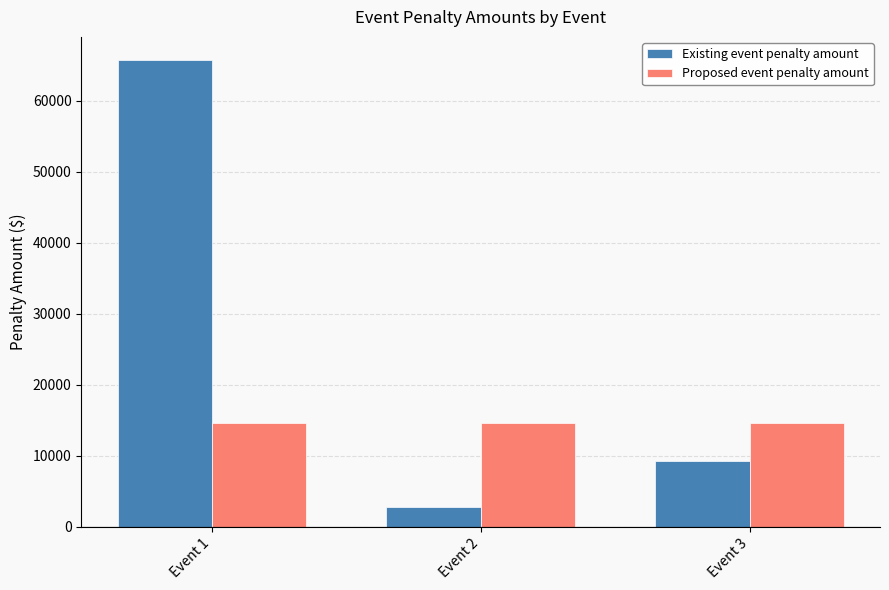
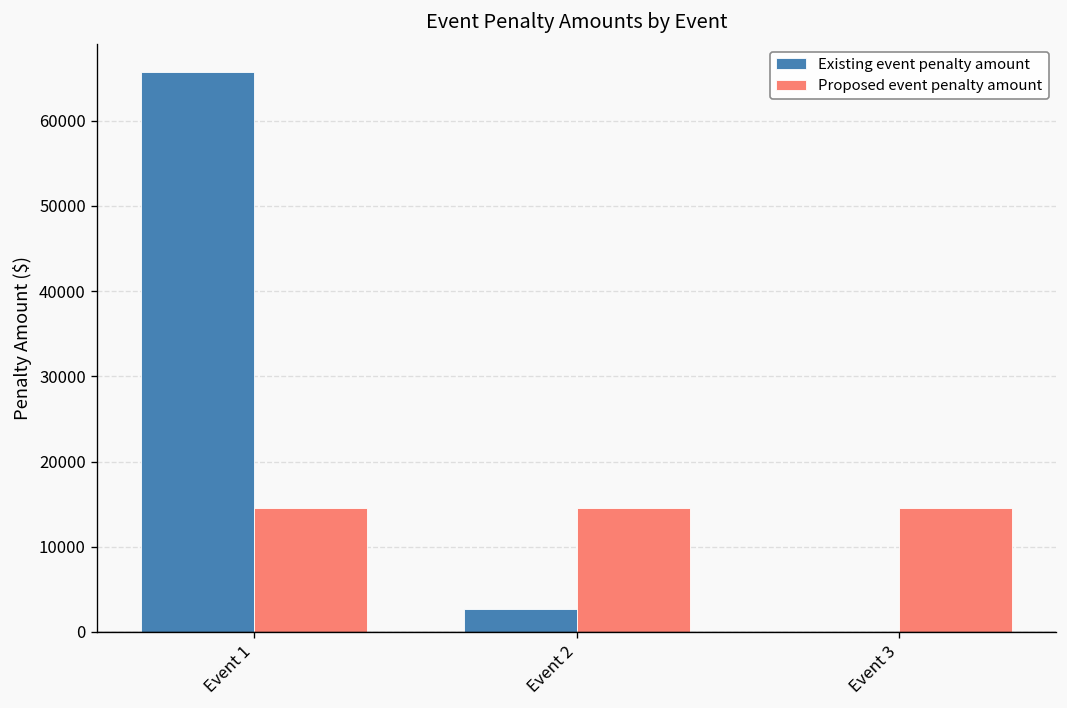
  {
    "Existing event penalty amount": {
      "Event 1": 66000,
      "Event 2": 3000,
-     "Event 3": 9000
+     "Event 3": 0
    },
    "Proposed event penalty amount": {
      "Event 1": 15000,
      "Event 2": 15000,
      "Event 3": 15000
    }
  }
